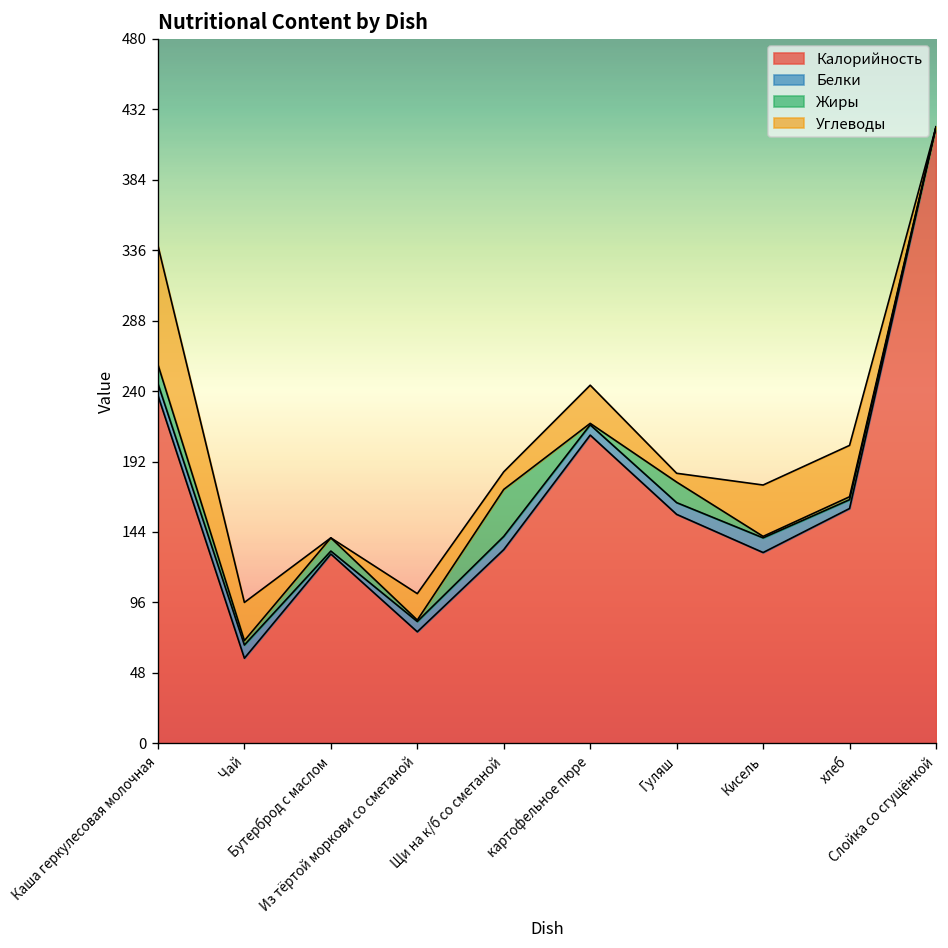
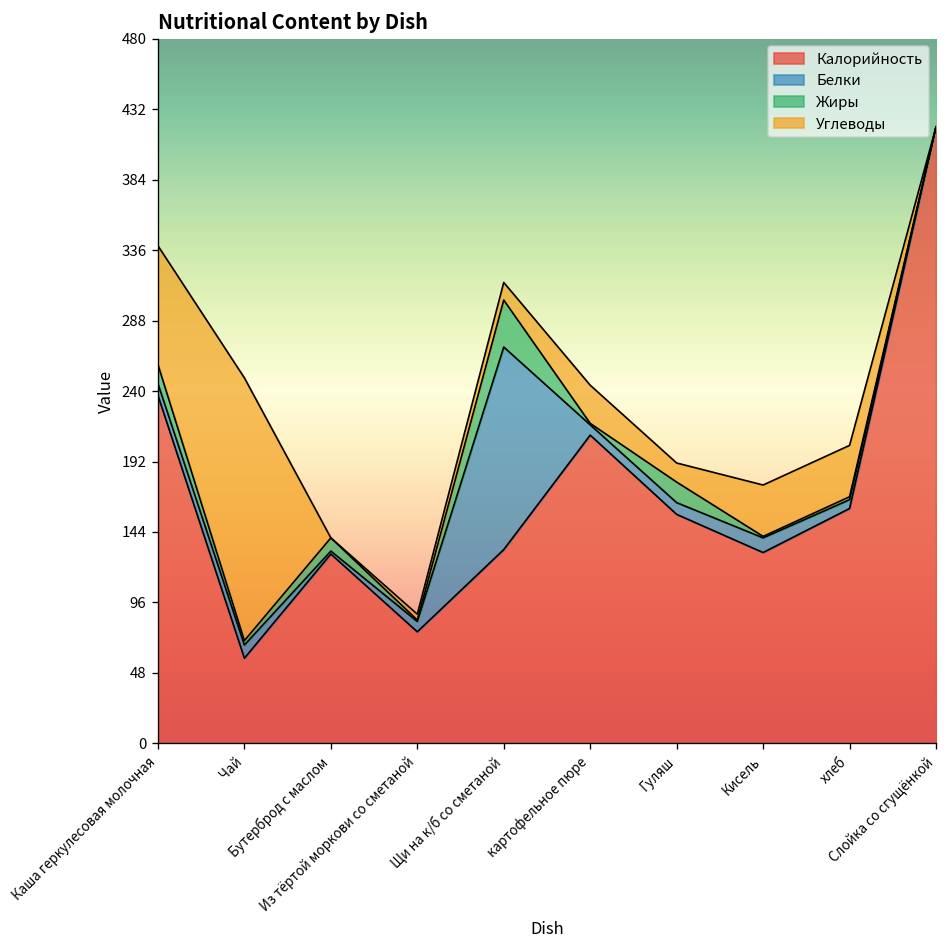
  {
    "Калорийность": {
      "Каша геркулесовая молочная": 237,
      "Чай": 58,
      "Из тёртой моркови со сметаной": 76,
      "Щи на к/б со сметаной": 132,
      "картофельное пюре": 210,
      "Гуляш": 156,
      "Кисель": 130,
      "хлеб": 160
    },
    "Белки": {
      "Каша геркулесовая молочная": 8,
      "Чай": 9,
-     "Щи на к/б со сметаной": 9,
+     "Щи на к/б со сметаной": 138,
      "Гуляш": 8
    },
    "Жиры": {
      "Каша геркулесовая молочная": 13,
      "Чай": 3,
      "Щи на к/б со сметаной": 32,
      "Гуляш": 14
    },
    "Углеводы": {
      "Каша геркулесовая молочная": 81,
-     "Чай": 26,
-     "Из тёртой моркови со сметаной": 18,
+     "Чай": 179,
+     "Из тёртой моркови со сметаной": 4,
      "Щи на к/б со сметаной": 12,
      "картофельное пюре": 26,
-     "Гуляш": 6,
+     "Гуляш": 13,
      "Кисель": 35,
      "хлеб": 35
    }
  }
